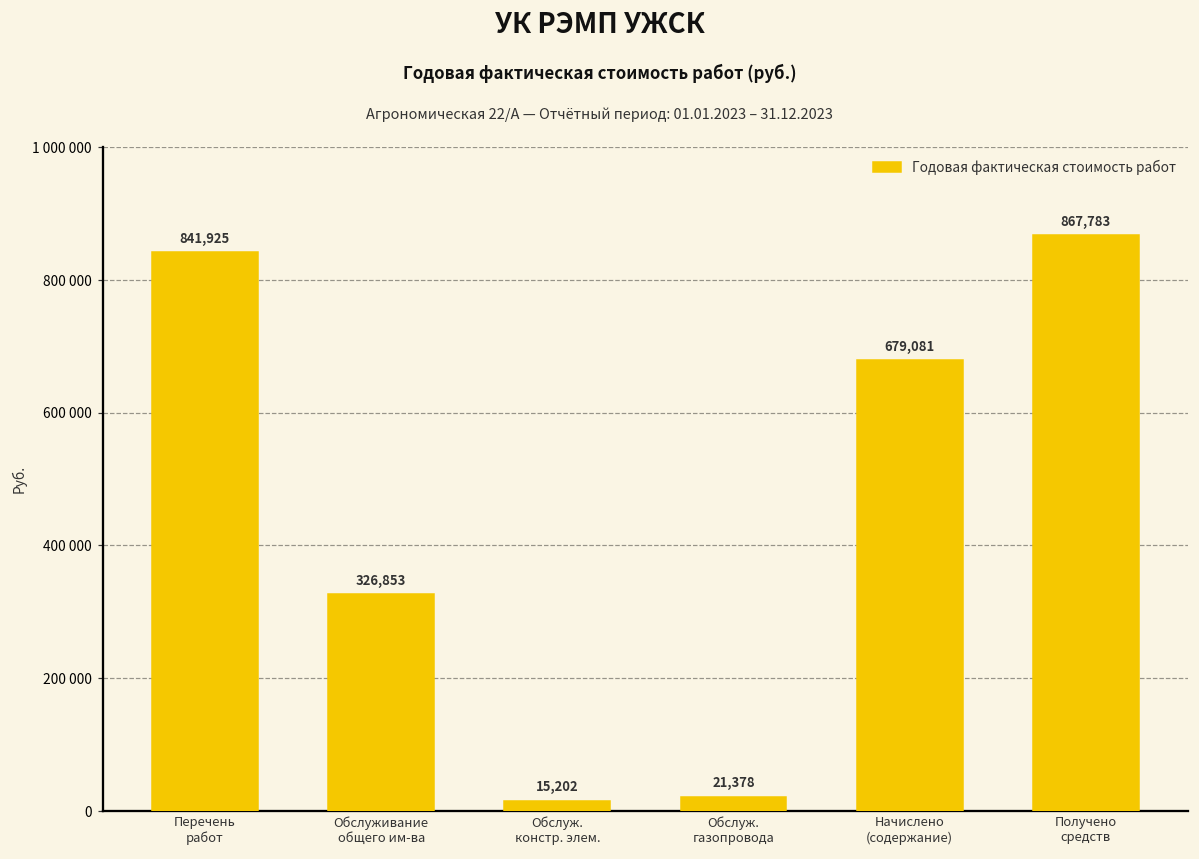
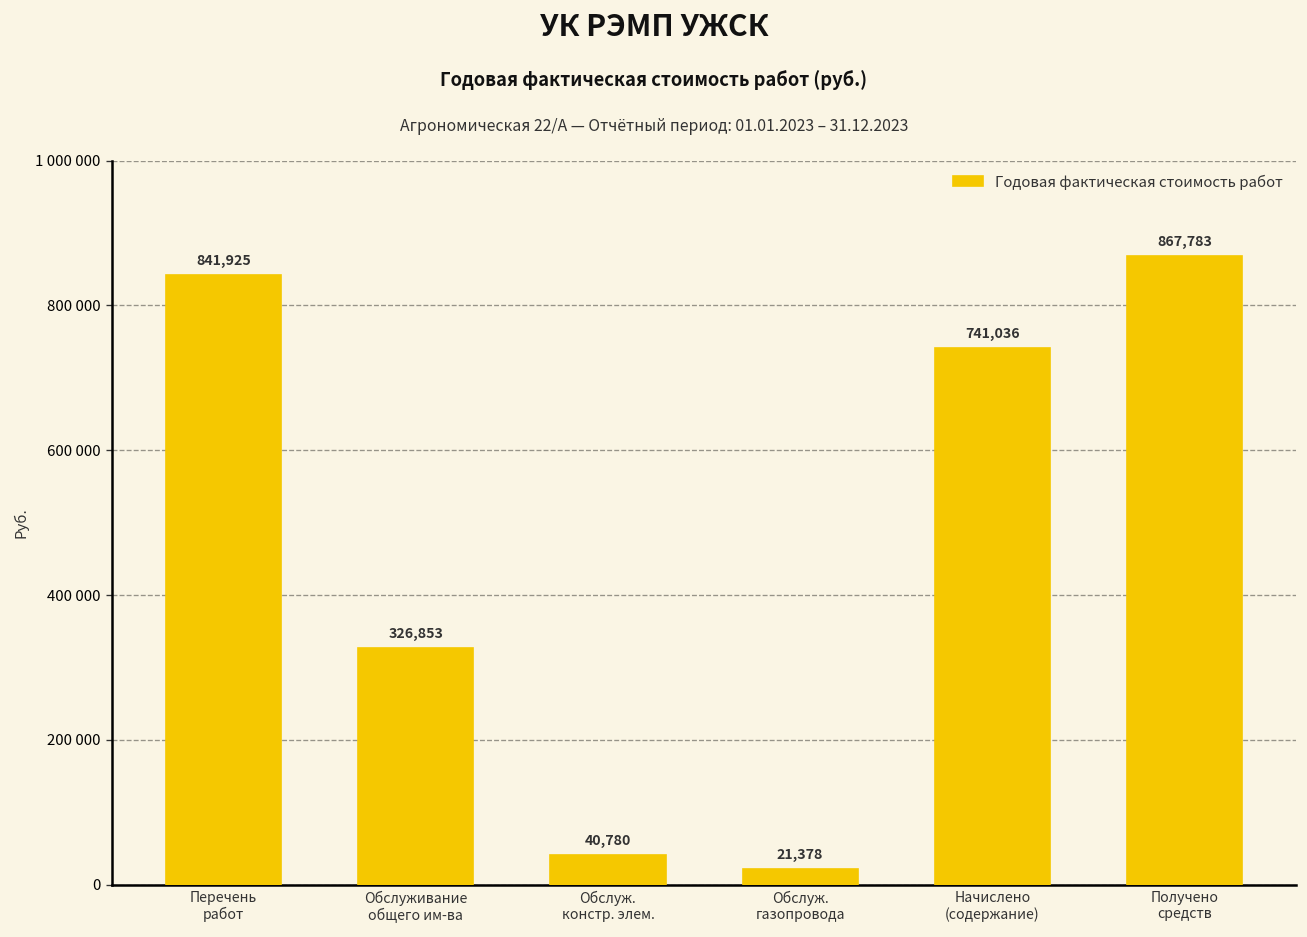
  {
    "Перечень работ": "841,925",
    "Обслуживание общего им-ва": "326,853",
-   "Обслуж. констр. элем.": "15,202",
+   "Обслуж. констр. элем.": "40,780",
    "Обслуж. газопровода": "21,378",
-   "Начислено (содержание)": "679,081",
+   "Начислено (содержание)": "741,036",
    "Получено средств": "867,783"
  }
